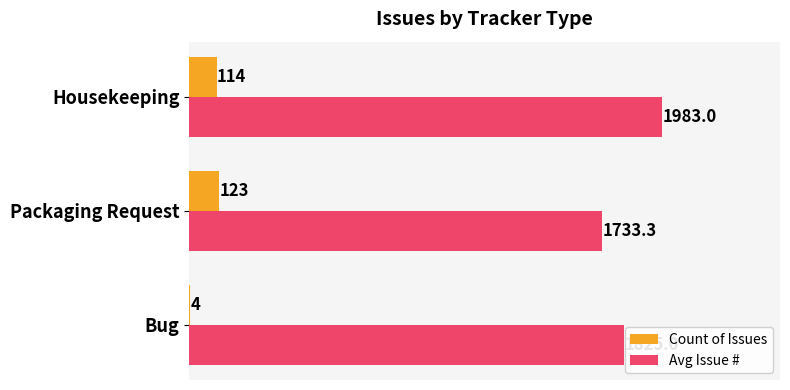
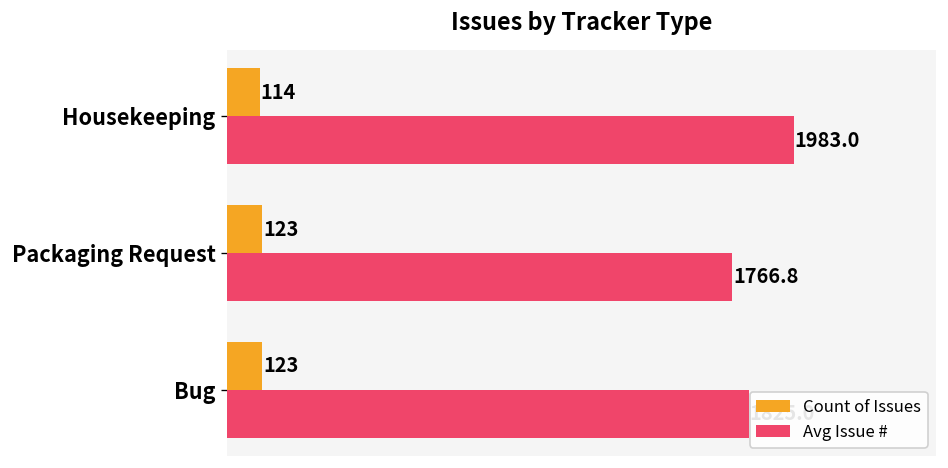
  {
    "Count of Issues": {
      "Housekeeping": 114,
      "Packaging Request": 123,
-     "Bug": 4
+     "Bug": 123
    },
    "Avg Issue #": {
      "Housekeeping": 1983.0,
-     "Packaging Request": 1733.3
+     "Packaging Request": 1766.8
    }
  }
